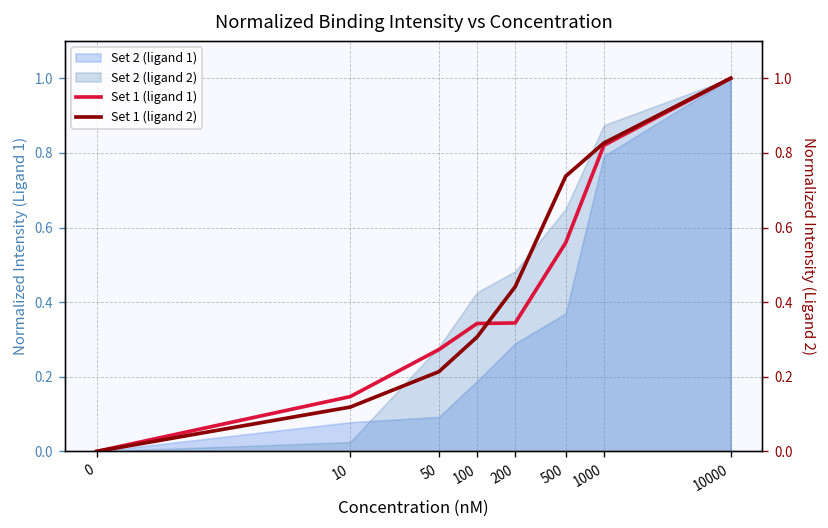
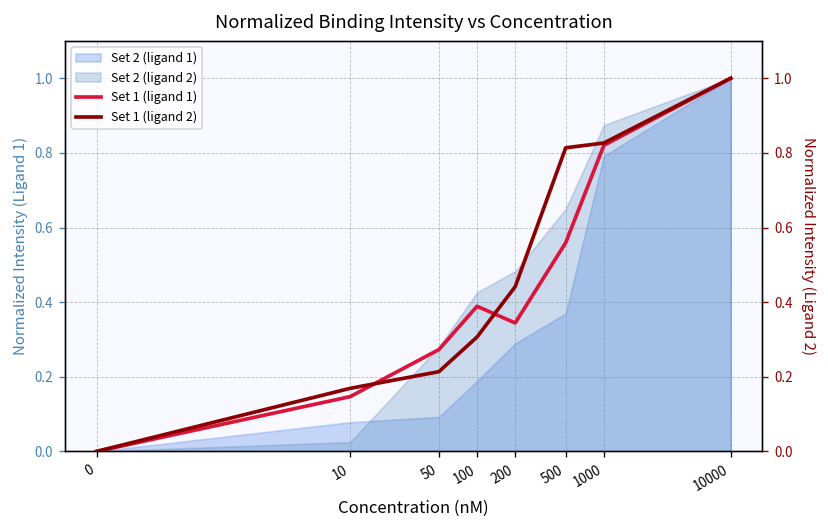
  {
    "Set 1 (ligand 1)": {
      "10": 0.15,
-     "100": 0.34,
+     "100": 0.39,
      "200": 0.34,
      "500": 0.56,
      "1000": 0.82
    },
    "Set 1 (ligand 2)": {
      "0": 0.00,
-     "10": 0.12,
+     "10": 0.17,
      "50": 0.21,
      "100": 0.31,
      "200": 0.44,
-     "500": 0.74,
+     "500": 0.81,
      "1000": 0.83,
      "10000": 1.00
    }
  }
